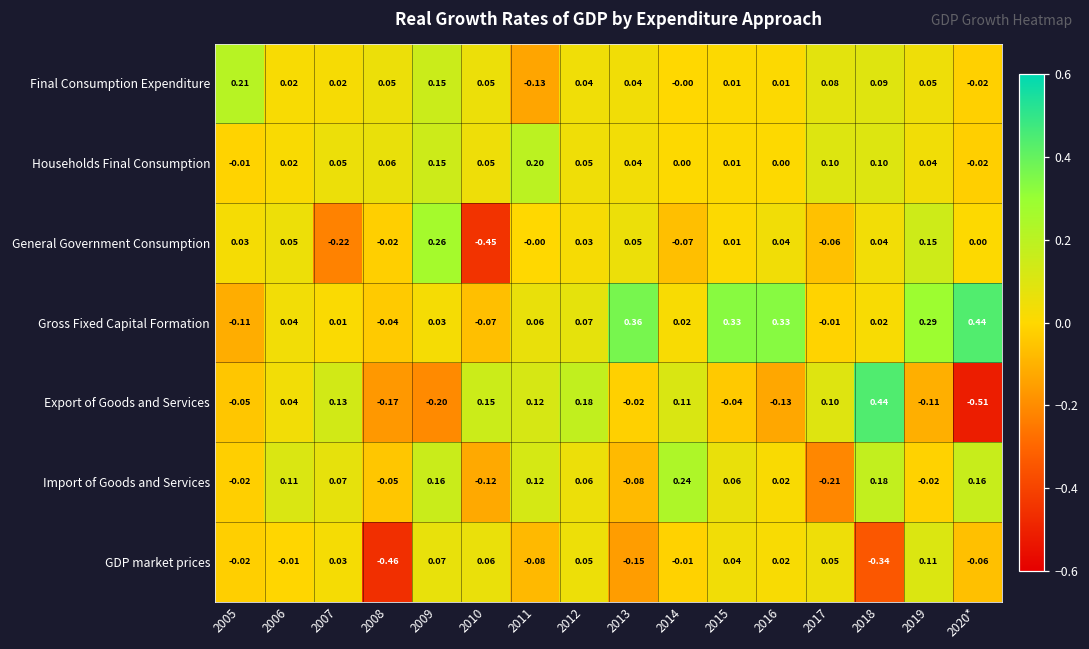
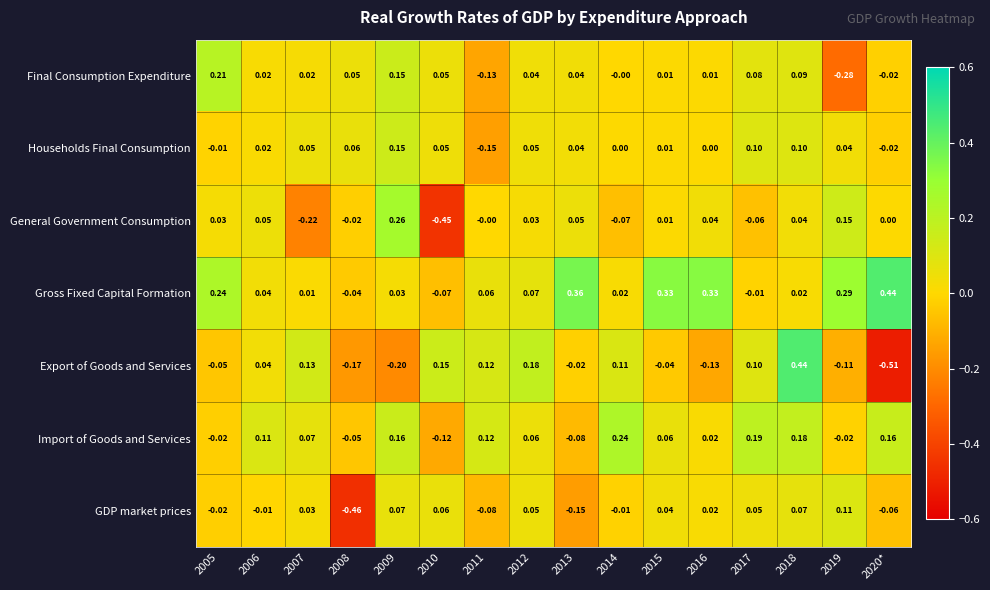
  {
    "Final Consumption Expenditure": {
      "2005": 0.21,
      "2006": 0.02,
      "2007": 0.02,
      "2008": 0.05,
      "2009": 0.15,
      "2010": 0.05,
      "2011": -0.13,
      "2012": 0.04,
      "2013": 0.04,
      "2014": -0.00,
      "2015": 0.01,
      "2016": 0.01,
      "2017": 0.08,
      "2018": 0.09,
-     "2019": 0.05,
+     "2019": -0.28,
      "2020*": -0.02
    },
    "Households Final Consumption": {
      "2005": -0.01,
      "2006": 0.02,
      "2007": 0.05,
      "2008": 0.06,
      "2009": 0.15,
      "2010": 0.05,
-     "2011": 0.20,
+     "2011": -0.15,
      "2012": 0.05,
      "2013": 0.04,
      "2014": 0.00,
      "2015": 0.01,
      "2016": 0.00,
      "2017": 0.10,
      "2018": 0.10,
      "2019": 0.04,
      "2020*": -0.02
    },
    "General Government Consumption": {
      "2005": 0.03,
      "2006": 0.05,
      "2007": -0.22,
      "2008": -0.02,
      "2009": 0.26,
      "2010": -0.45,
      "2011": -0.00,
      "2012": 0.03,
      "2013": 0.05,
      "2014": -0.07,
      "2015": 0.01,
      "2016": 0.04,
      "2017": -0.06,
      "2018": 0.04,
      "2019": 0.15,
      "2020*": 0.00
    },
    "Gross Fixed Capital Formation": {
-     "2005": -0.11,
+     "2005": 0.24,
      "2006": 0.04,
      "2007": 0.01,
      "2008": -0.04,
      "2009": 0.03,
      "2010": -0.07,
      "2011": 0.06,
      "2012": 0.07,
      "2013": 0.36,
      "2014": 0.02,
      "2015": 0.33,
      "2016": 0.33,
      "2017": -0.01,
      "2018": 0.02,
      "2019": 0.29,
      "2020*": 0.44
    },
    "Export of Goods and Services": {
      "2005": -0.05,
      "2006": 0.04,
      "2007": 0.13,
      "2008": -0.17,
      "2009": -0.20,
      "2010": 0.15,
      "2011": 0.12,
      "2012": 0.18,
      "2013": -0.02,
      "2014": 0.11,
      "2015": -0.04,
      "2016": -0.13,
      "2017": 0.10,
      "2018": 0.44,
      "2019": -0.11,
      "2020*": -0.51
    },
    "Import of Goods and Services": {
      "2005": -0.02,
      "2006": 0.11,
      "2007": 0.07,
      "2008": -0.05,
      "2009": 0.16,
      "2010": -0.12,
      "2011": 0.12,
      "2012": 0.06,
      "2013": -0.08,
      "2014": 0.24,
      "2015": 0.06,
      "2016": 0.02,
-     "2017": -0.21,
+     "2017": 0.19,
      "2018": 0.18,
      "2019": -0.02,
      "2020*": 0.16
    },
    "GDP market prices": {
      "2005": -0.02,
      "2006": -0.01,
      "2007": 0.03,
      "2008": -0.46,
      "2009": 0.07,
      "2010": 0.06,
      "2011": -0.08,
      "2012": 0.05,
      "2013": -0.15,
      "2014": -0.01,
      "2015": 0.04,
      "2016": 0.02,
      "2017": 0.05,
-     "2018": -0.34,
+     "2018": 0.07,
      "2019": 0.11,
      "2020*": -0.06
    }
  }
